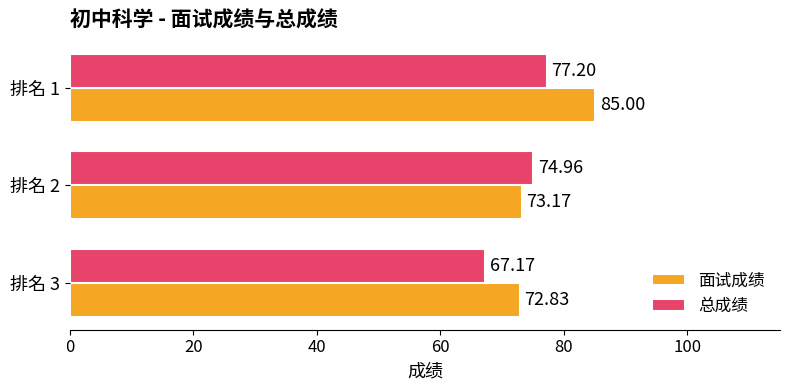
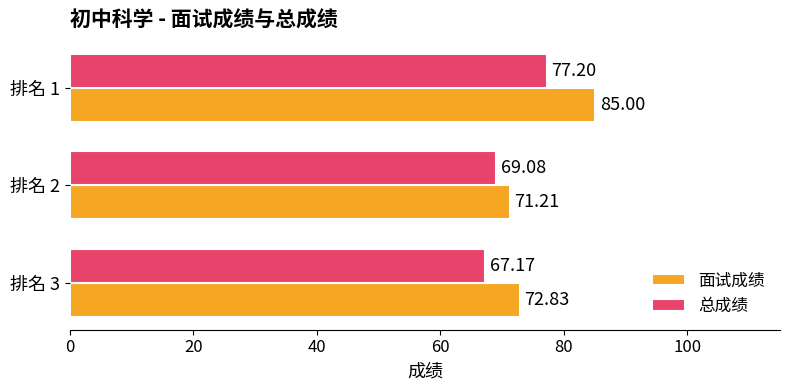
  {
    "面试成绩": {
      "排名 1": 85.00,
-     "排名 2": 73.17,
+     "排名 2": 71.21,
      "排名 3": 72.83
    },
    "总成绩": {
      "排名 1": 77.20,
-     "排名 2": 74.96,
+     "排名 2": 69.08,
      "排名 3": 67.17
    }
  }
